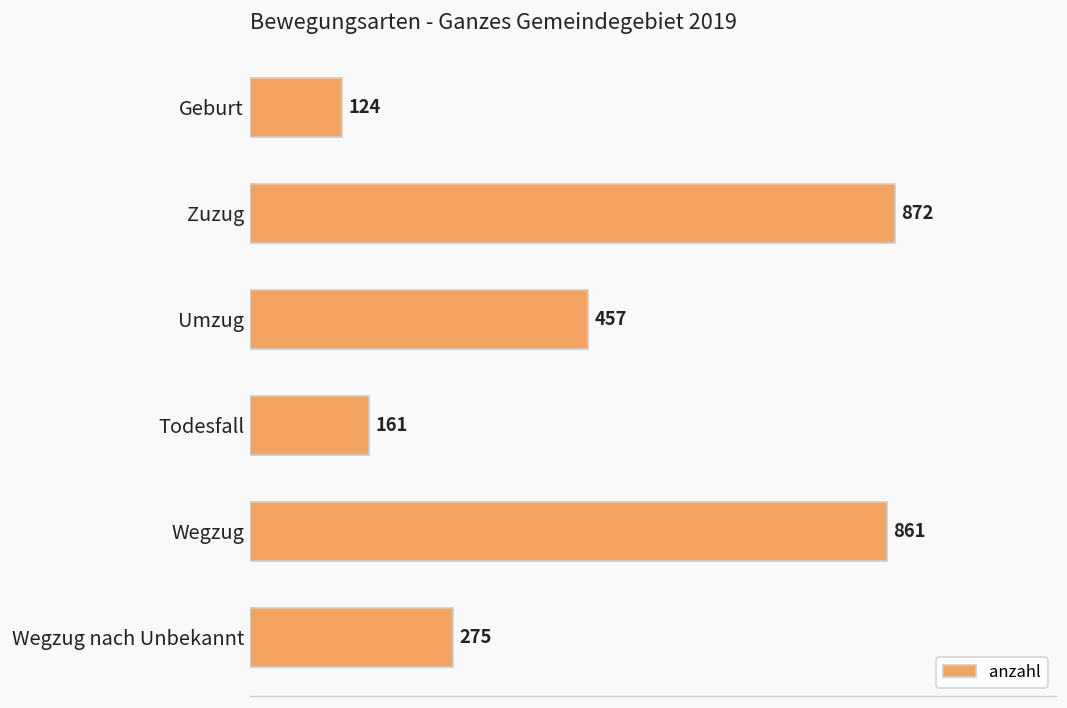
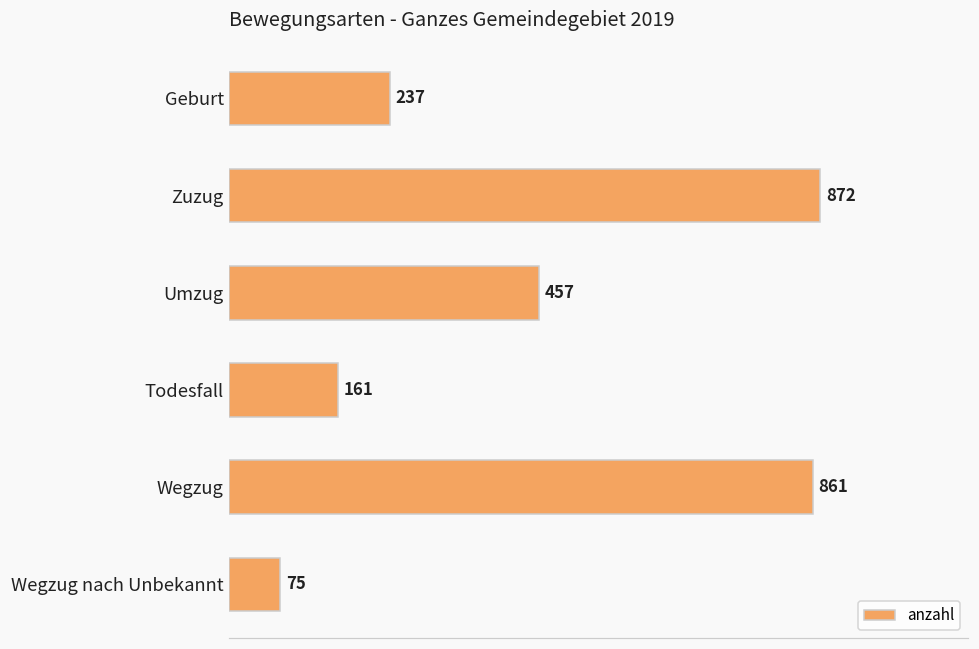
  {
-   "Geburt": 124,
+   "Geburt": 237,
    "Zuzug": 872,
    "Umzug": 457,
    "Todesfall": 161,
    "Wegzug": 861,
-   "Wegzug nach Unbekannt": 275
+   "Wegzug nach Unbekannt": 75
  }
